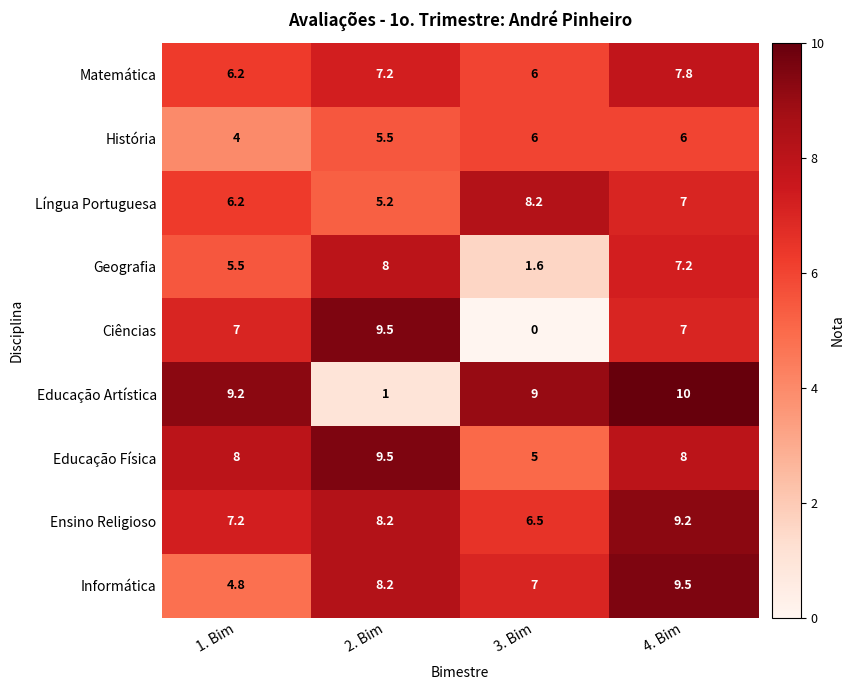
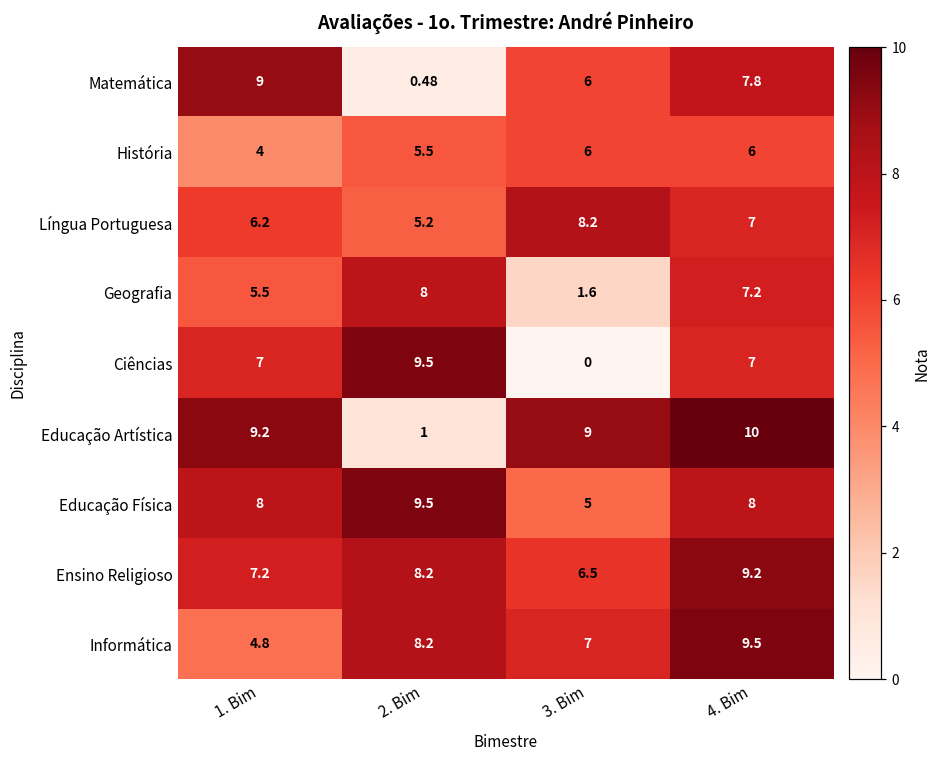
  {
    "Matemática": {
-     "1. Bim": 6.2,
-     "2. Bim": 7.2,
+     "1. Bim": 9,
+     "2. Bim": 0.48,
      "3. Bim": 6,
      "4. Bim": 7.8
    },
    "História": {
      "1. Bim": 4,
      "2. Bim": 5.5,
      "3. Bim": 6,
      "4. Bim": 6
    },
    "Língua Portuguesa": {
      "1. Bim": 6.2,
      "2. Bim": 5.2,
      "3. Bim": 8.2,
      "4. Bim": 7
    },
    "Geografia": {
      "1. Bim": 5.5,
      "2. Bim": 8,
      "3. Bim": 1.6,
      "4. Bim": 7.2
    },
    "Ciências": {
      "1. Bim": 7,
      "2. Bim": 9.5,
      "3. Bim": 0,
      "4. Bim": 7
    },
    "Educação Artística": {
      "1. Bim": 9.2,
      "2. Bim": 1,
      "3. Bim": 9,
      "4. Bim": 10
    },
    "Educação Física": {
      "1. Bim": 8,
      "2. Bim": 9.5,
      "3. Bim": 5,
      "4. Bim": 8
    },
    "Ensino Religioso": {
      "1. Bim": 7.2,
      "2. Bim": 8.2,
      "3. Bim": 6.5,
      "4. Bim": 9.2
    },
    "Informática": {
      "1. Bim": 4.8,
      "2. Bim": 8.2,
      "3. Bim": 7,
      "4. Bim": 9.5
    }
  }
